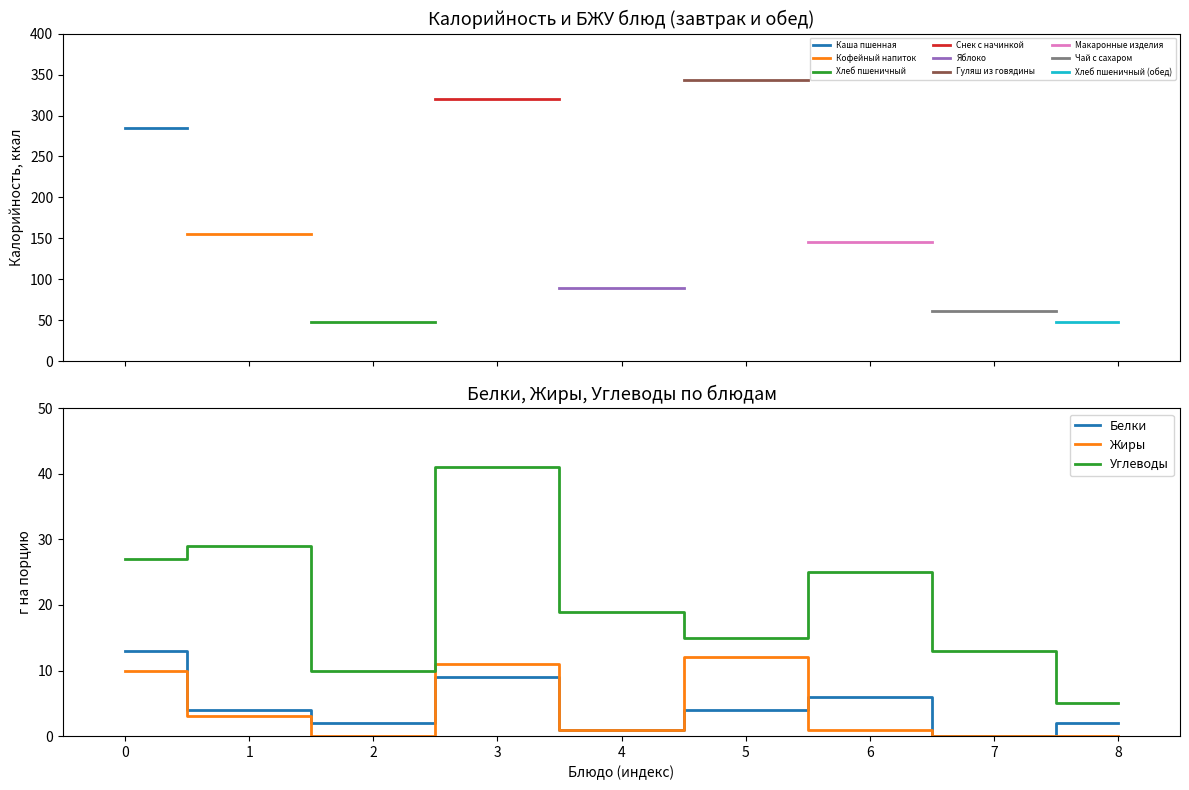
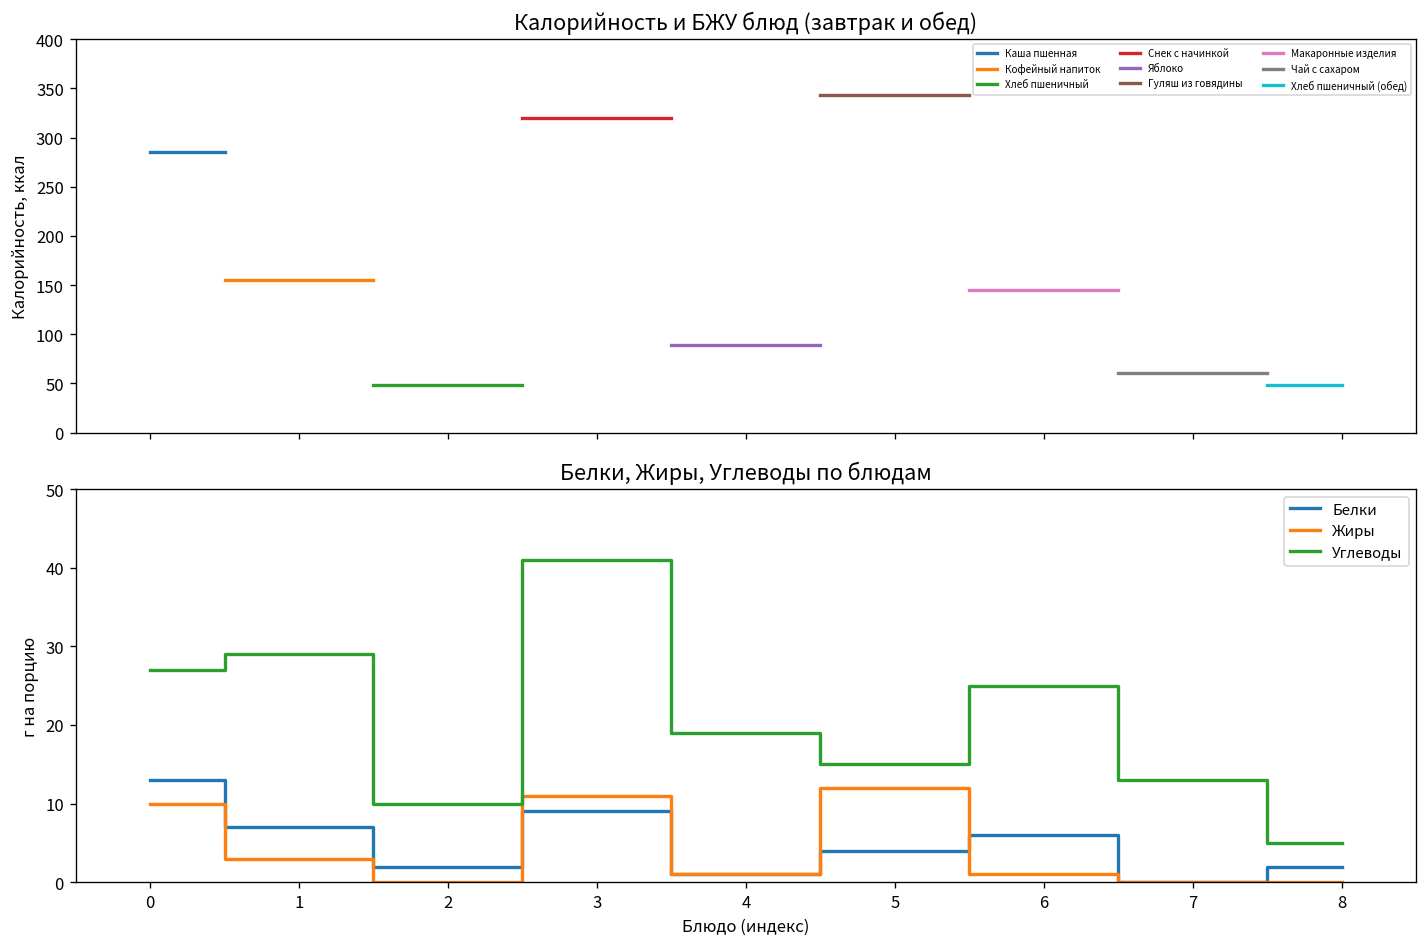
  {
    "Белки, Жиры, Углеводы по блюдам": {
      "Белки": {
        "0": 13,
-       "1": 4,
+       "1": 7,
        "2": 2,
        "3": 9,
        "5": 4,
        "6": 6,
        "8": 2
      },
      "Жиры": {
        "0": 10,
        "1": 3,
        "2": 0,
        "3": 11,
        "5": 12,
        "6": 1,
        "8": 0
      },
      "Углеводы": {
        "0": 27,
        "1": 29,
        "2": 10,
        "3": 41,
        "4": 19,
        "5": 15,
        "6": 25,
        "7": 13,
        "8": 5
      }
    }
  }
